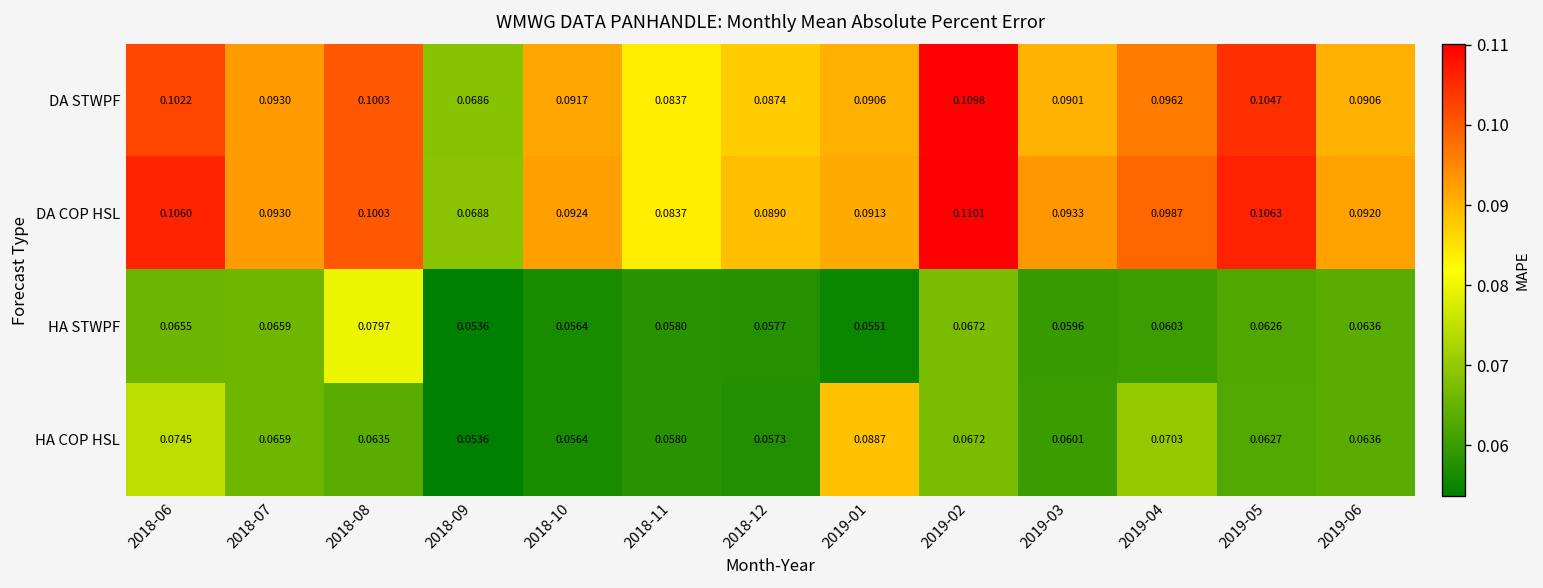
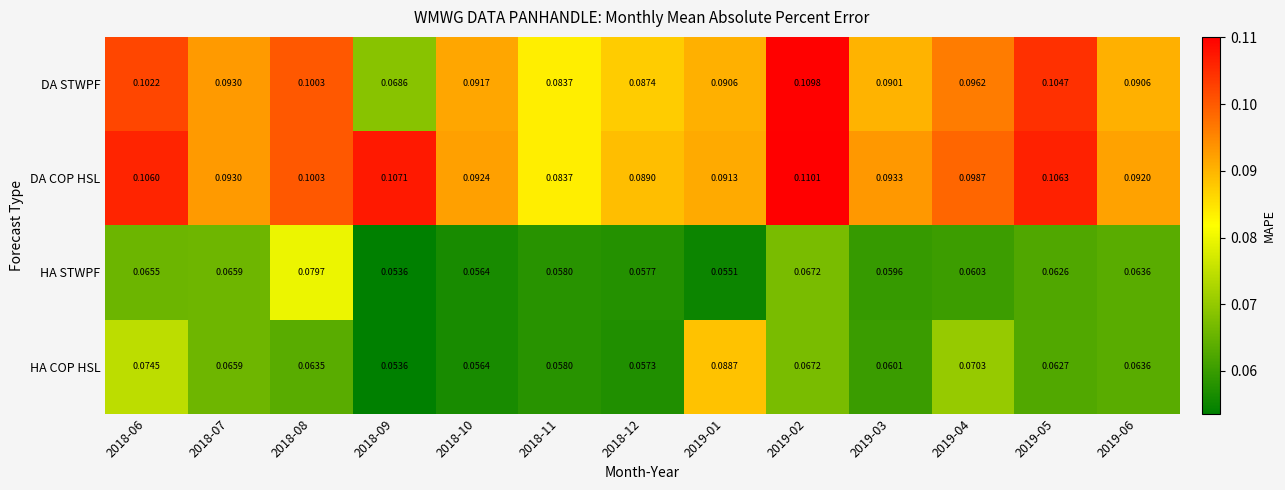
  {
    "DA STWPF": {
      "2018-06": 0.1022,
      "2018-07": 0.0930,
      "2018-08": 0.1003,
      "2018-09": 0.0686,
      "2018-10": 0.0917,
      "2018-11": 0.0837,
      "2018-12": 0.0874,
      "2019-01": 0.0906,
      "2019-02": 0.1098,
      "2019-03": 0.0901,
      "2019-04": 0.0962,
      "2019-05": 0.1047,
      "2019-06": 0.0906
    },
    "DA COP HSL": {
      "2018-06": 0.1060,
      "2018-07": 0.0930,
      "2018-08": 0.1003,
-     "2018-09": 0.0688,
+     "2018-09": 0.1071,
      "2018-10": 0.0924,
      "2018-11": 0.0837,
      "2018-12": 0.0890,
      "2019-01": 0.0913,
      "2019-02": 0.1101,
      "2019-03": 0.0933,
      "2019-04": 0.0987,
      "2019-05": 0.1063,
      "2019-06": 0.0920
    },
    "HA STWPF": {
      "2018-06": 0.0655,
      "2018-07": 0.0659,
      "2018-08": 0.0797,
      "2018-09": 0.0536,
      "2018-10": 0.0564,
      "2018-11": 0.0580,
      "2018-12": 0.0577,
      "2019-01": 0.0551,
      "2019-02": 0.0672,
      "2019-03": 0.0596,
      "2019-04": 0.0603,
      "2019-05": 0.0626,
      "2019-06": 0.0636
    },
    "HA COP HSL": {
      "2018-06": 0.0745,
      "2018-07": 0.0659,
      "2018-08": 0.0635,
      "2018-09": 0.0536,
      "2018-10": 0.0564,
      "2018-11": 0.0580,
      "2018-12": 0.0573,
      "2019-01": 0.0887,
      "2019-02": 0.0672,
      "2019-03": 0.0601,
      "2019-04": 0.0703,
      "2019-05": 0.0627,
      "2019-06": 0.0636
    }
  }
